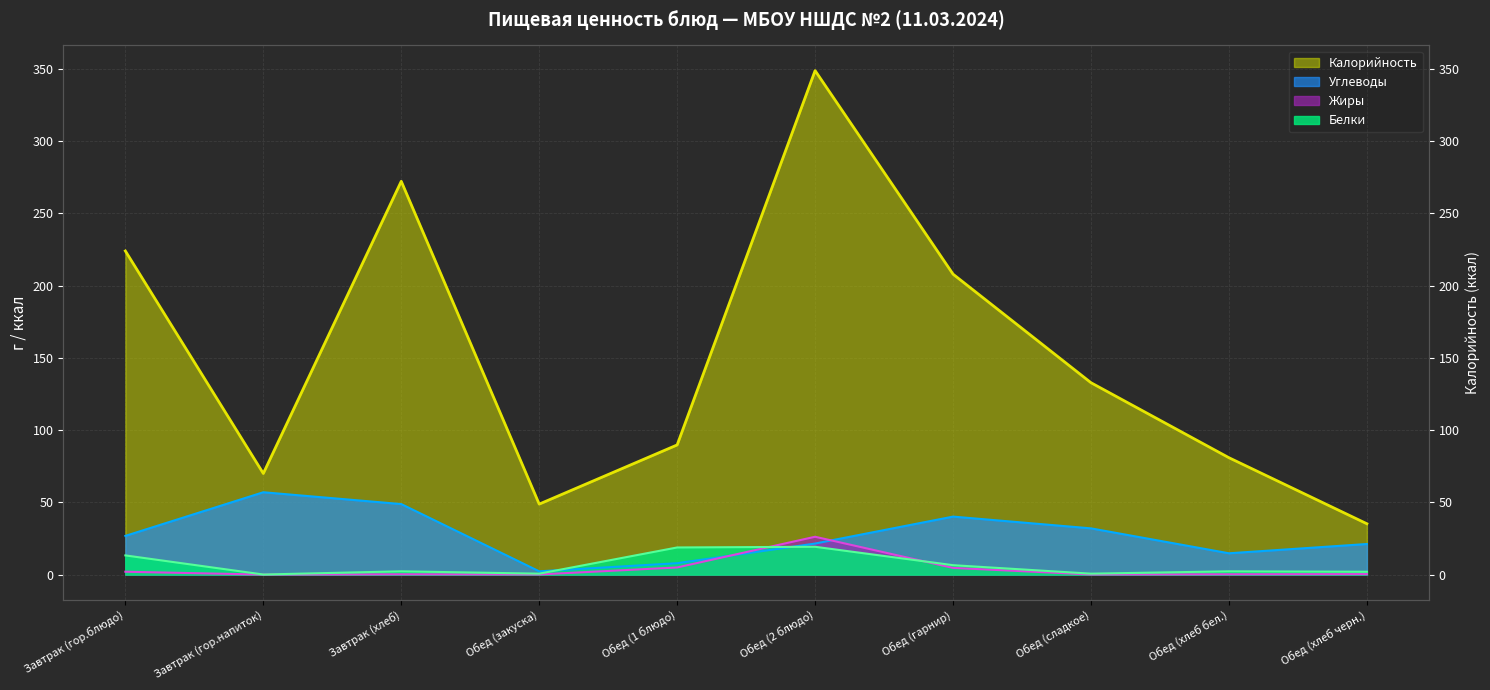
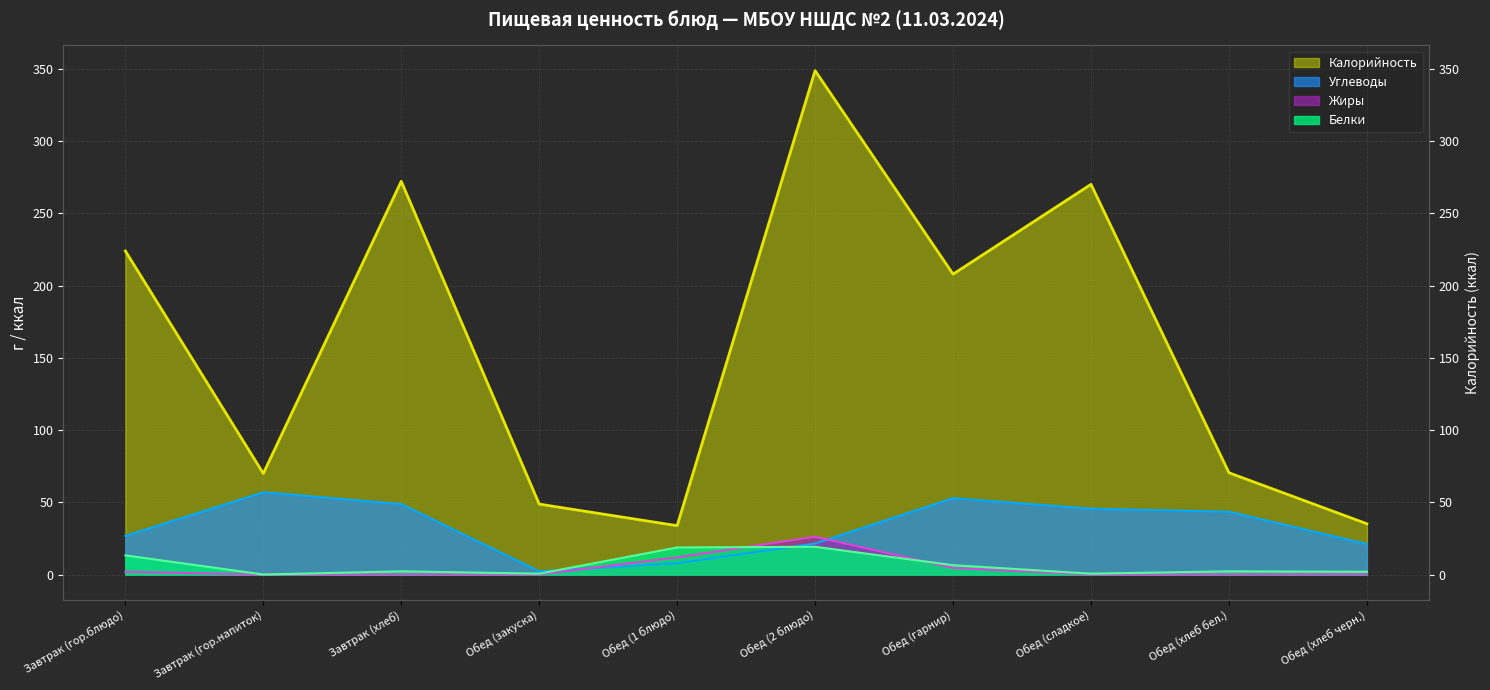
  {
    "Калорийность": {
      "Завтрак (гор.блюдо)": 224,
      "Завтрак (гор.напиток)": 70,
      "Завтрак (хлеб)": 272,
      "Обед (закуска)": 49,
-     "Обед (1 блюдо)": 90,
+     "Обед (1 блюдо)": 34,
      "Обед (2 блюдо)": 349,
      "Обед (гарнир)": 208,
-     "Обед (сладкое)": 133,
-     "Обед (хлеб бел.)": 81,
+     "Обед (сладкое)": 270,
+     "Обед (хлеб бел.)": 71,
      "Обед (хлеб черн.)": 35
    },
    "Углеводы": {
      "Завтрак (гор.блюдо)": 27,
      "Завтрак (гор.напиток)": 57,
      "Завтрак (хлеб)": 49,
      "Обед (1 блюдо)": 8,
      "Обед (2 блюдо)": 22,
-     "Обед (гарнир)": 40,
-     "Обед (сладкое)": 32,
-     "Обед (хлеб бел.)": 15,
+     "Обед (гарнир)": 53,
+     "Обед (сладкое)": 46,
+     "Обед (хлеб бел.)": 44,
      "Обед (хлеб черн.)": 21
    },
    "Жиры": {
      "Завтрак (гор.блюдо)": 2,
      "Завтрак (хлеб)": 0,
-     "Обед (1 блюдо)": 5,
+     "Обед (1 блюдо)": 12,
      "Обед (2 блюдо)": 26,
      "Обед (гарнир)": 5,
      "Обед (хлеб бел.)": 0
    },
    "Белки": {
      "Завтрак (гор.блюдо)": 13,
      "Завтрак (хлеб)": 2,
      "Обед (1 блюдо)": 19,
      "Обед (2 блюдо)": 19,
      "Обед (гарнир)": 7,
      "Обед (хлеб бел.)": 2
    }
  }
